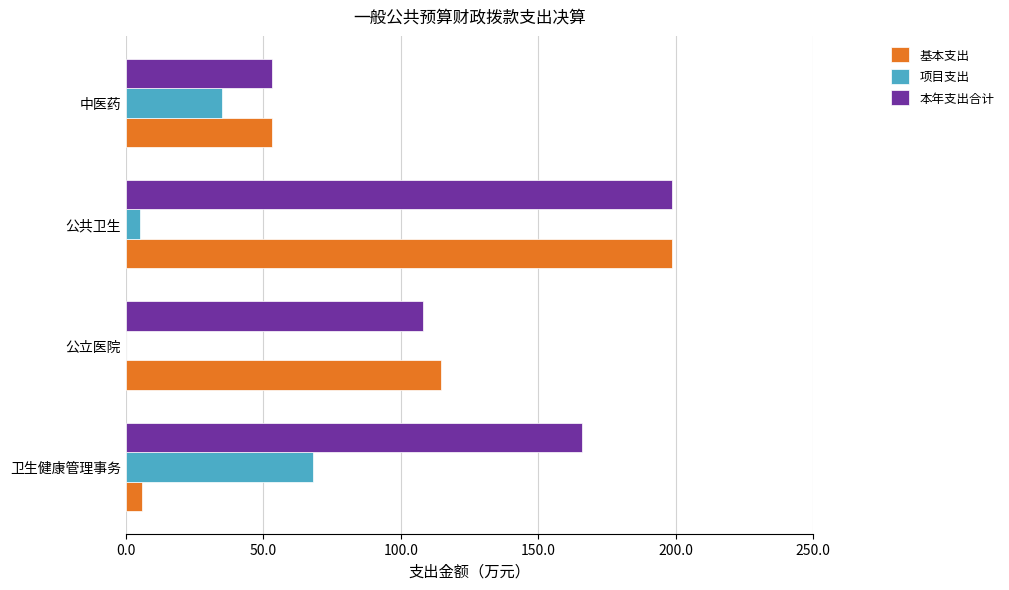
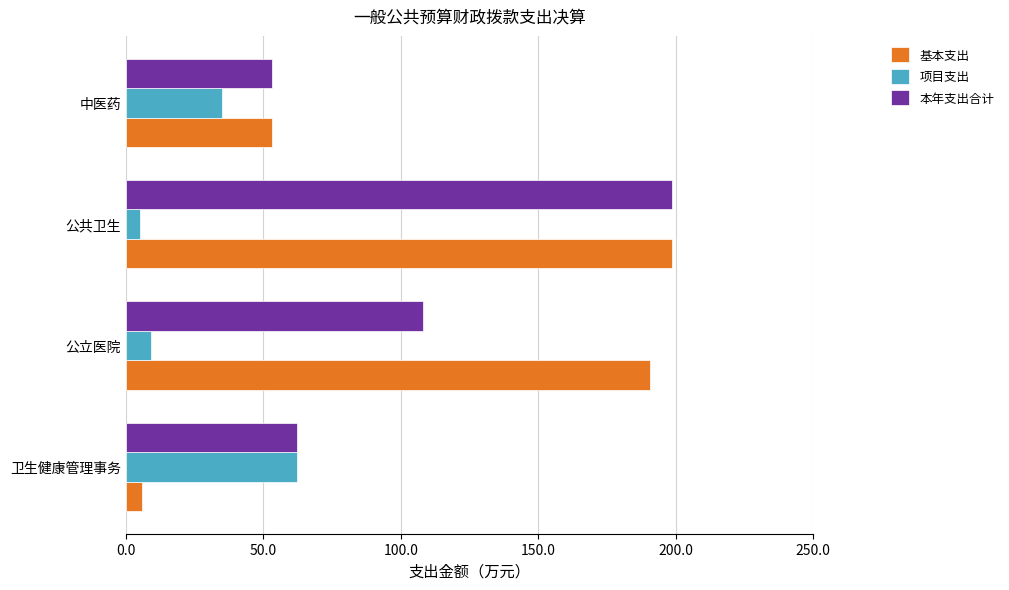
  {
    "基本支出": {
      "中医药": 53,
      "公共卫生": 199,
-     "公立医院": 115,
+     "公立医院": 191,
      "卫生健康管理事务": 6
    },
    "项目支出": {
      "中医药": 35,
      "公共卫生": 5,
-     "公立医院": 0,
-     "卫生健康管理事务": 68
+     "公立医院": 9,
+     "卫生健康管理事务": 62
    },
    "本年支出合计": {
      "中医药": 53,
      "公共卫生": 199,
      "公立医院": 108,
-     "卫生健康管理事务": 166
+     "卫生健康管理事务": 62
    }
  }
